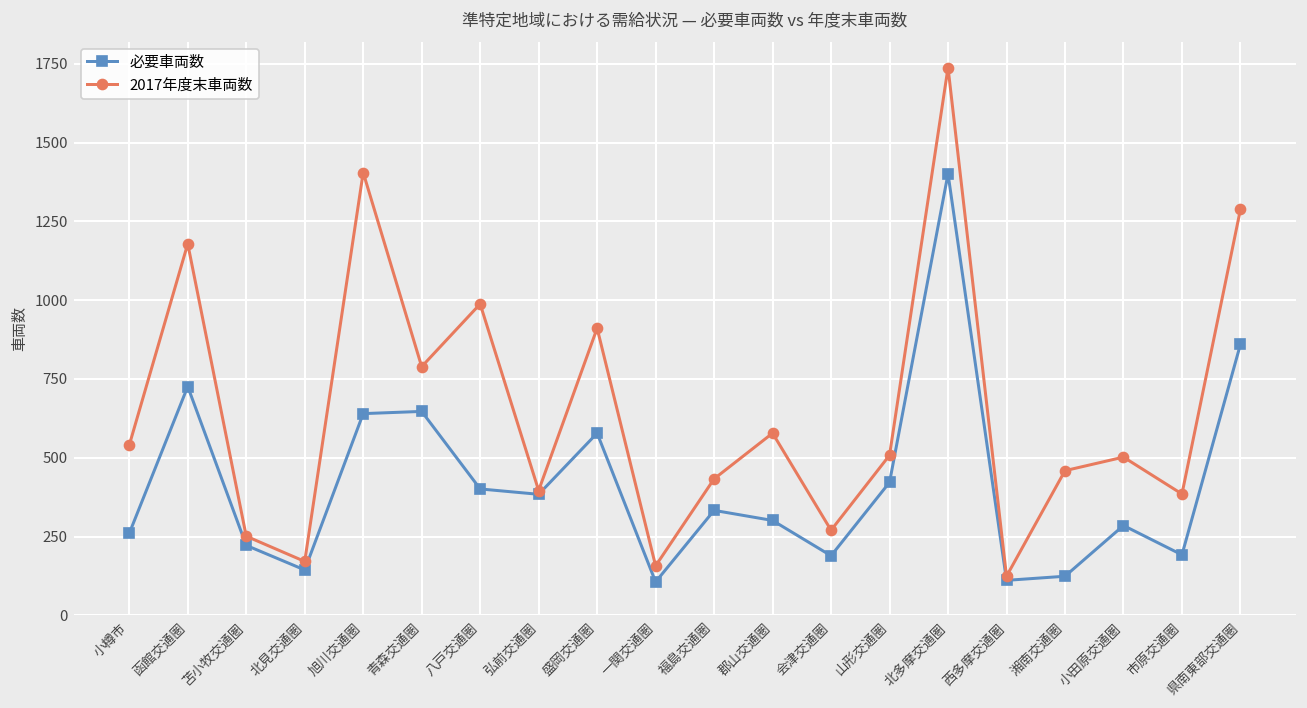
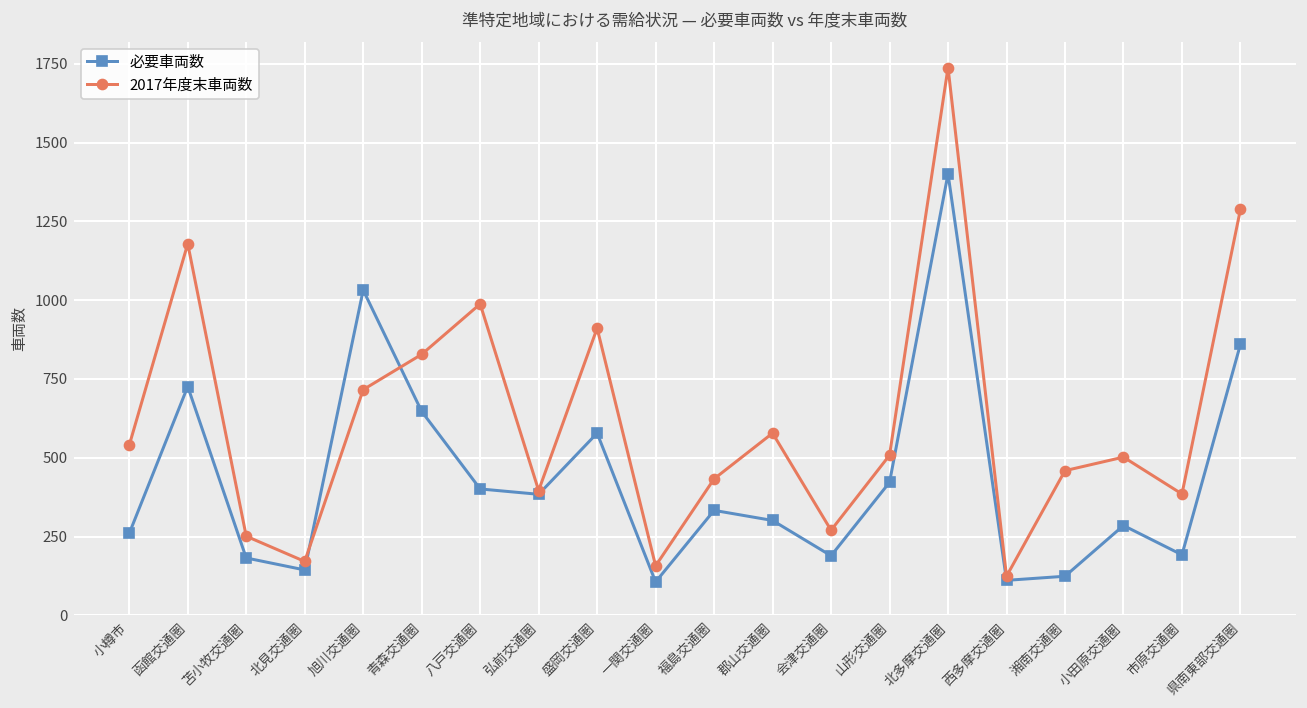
  {
    "必要車両数": {
      "小樽市": 260,
      "函館交通圏": 730,
-     "苫小牧交通圏": 220,
+     "苫小牧交通圏": 180,
      "北見交通圏": 140,
-     "旭川交通圏": 640,
+     "旭川交通圏": 1030,
      "青森交通圏": 650,
      "八戸交通圏": 400,
      "弘前交通圏": 380,
      "盛岡交通圏": 580,
      "一関交通圏": 110,
      "福島交通圏": 330,
      "郡山交通圏": 300,
      "会津交通圏": 190,
      "山形交通圏": 420,
      "北多摩交通圏": 1400,
      "西多摩交通圏": 110,
      "湘南交通圏": 120,
      "小田原交通圏": 290,
      "市原交通圏": 190,
      "県南東部交通圏": 860
    },
    "2017年度末車両数": {
      "小樽市": 540,
      "函館交通圏": 1180,
      "苫小牧交通圏": 250,
      "北見交通圏": 170,
-     "旭川交通圏": 1410,
-     "青森交通圏": 790,
+     "旭川交通圏": 720,
+     "青森交通圏": 830,
      "八戸交通圏": 990,
      "弘前交通圏": 400,
      "盛岡交通圏": 910,
      "一関交通圏": 160,
      "福島交通圏": 430,
      "郡山交通圏": 580,
      "会津交通圏": 270,
      "山形交通圏": 510,
      "北多摩交通圏": 1740,
      "西多摩交通圏": 120,
      "湘南交通圏": 460,
      "小田原交通圏": 500,
      "市原交通圏": 390,
      "県南東部交通圏": 1290
    }
  }
